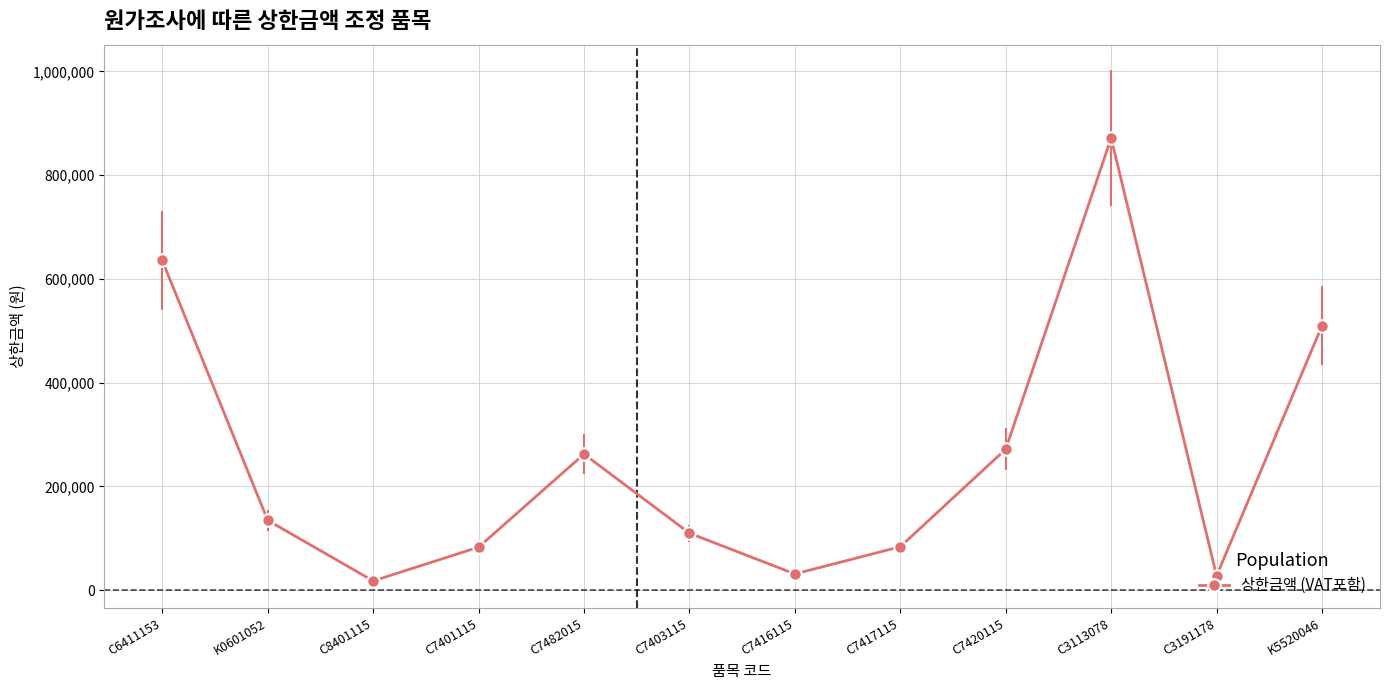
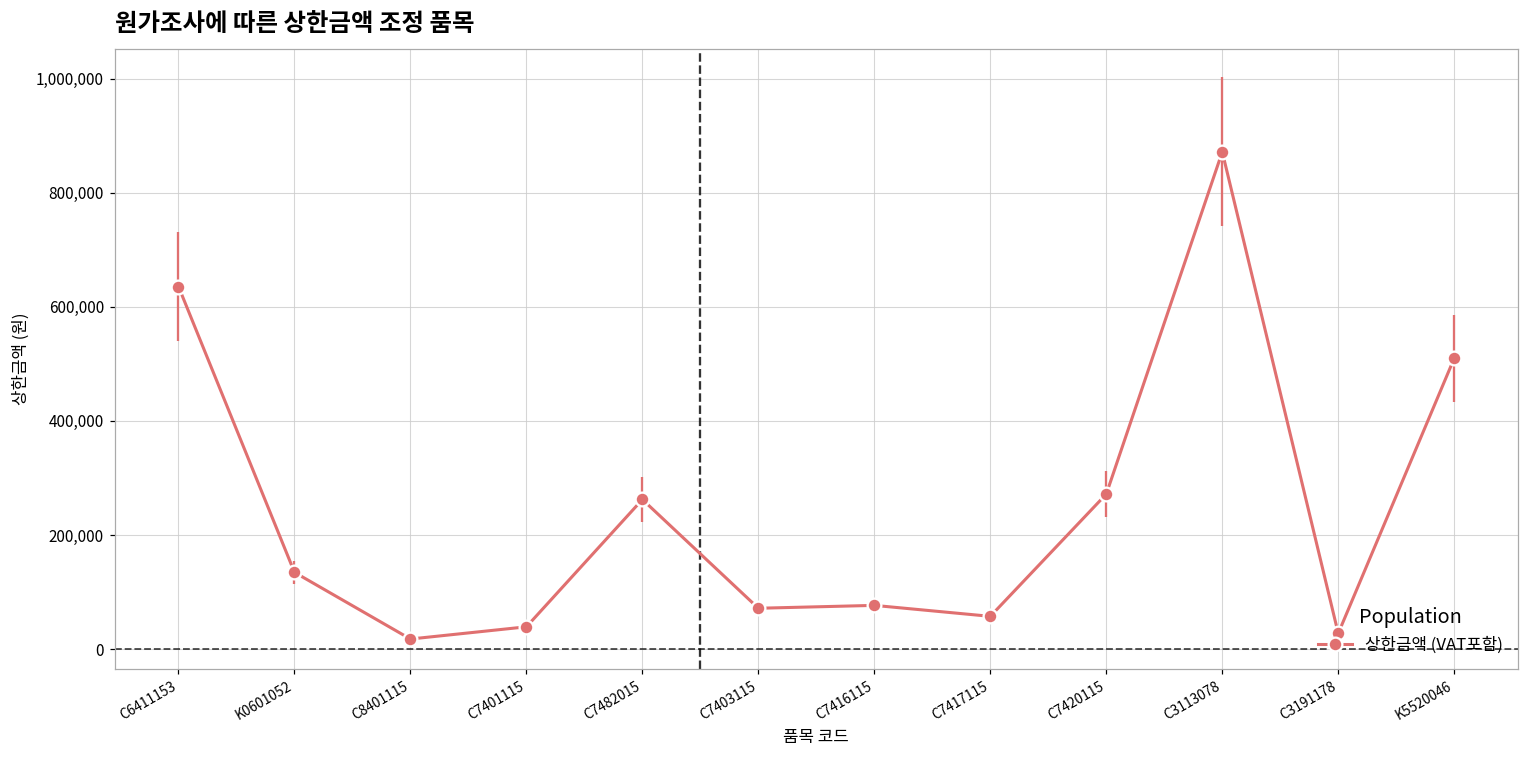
  {
    "C6411153": "640,000",
    "K0601052": "130,000",
    "C8401115": "20,000",
-   "C7401115": "80,000",
+   "C7401115": "40,000",
    "C7482015": "260,000",
-   "C7403115": "110,000",
-   "C7416115": "30,000",
-   "C7417115": "80,000",
+   "C7403115": "70,000",
+   "C7416115": "80,000",
+   "C7417115": "60,000",
    "C7420115": "270,000",
    "C3113078": "870,000",
    "C3191178": "30,000",
    "K5520046": "510,000"
  }
